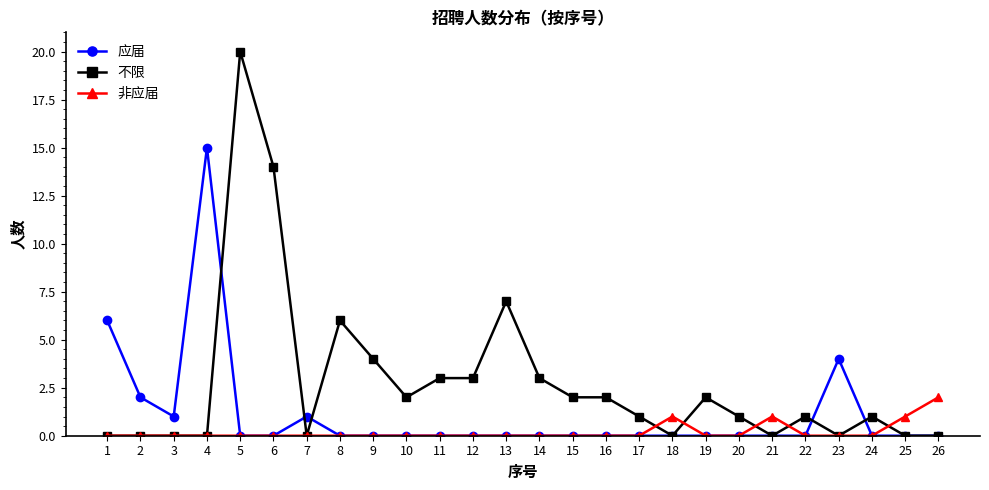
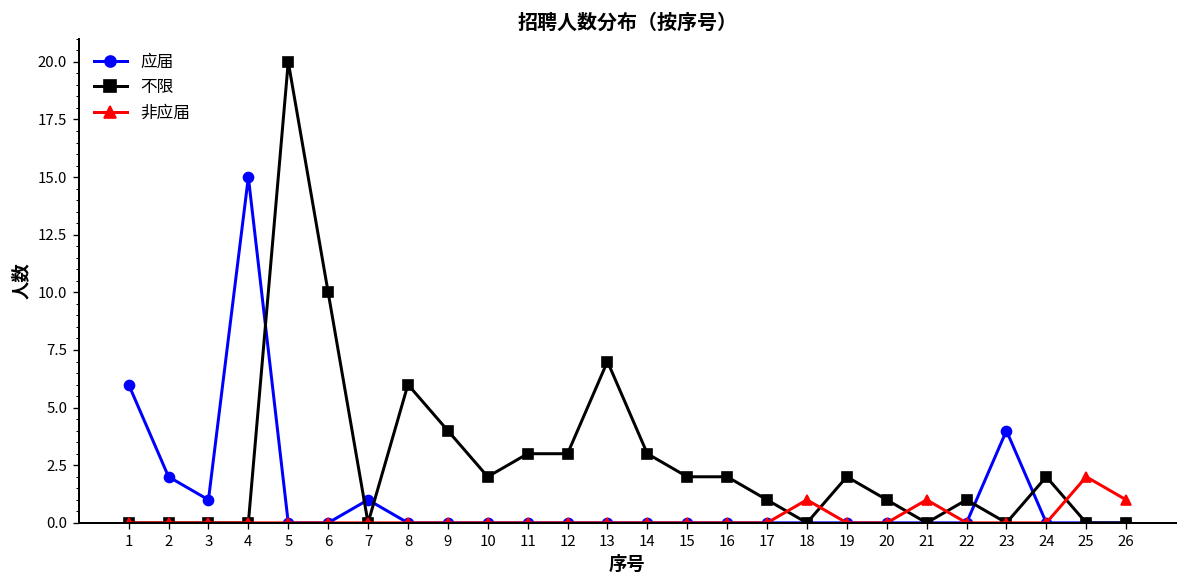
  {
    "应届": {
      "1": 6,
      "2": 2,
      "3": 1,
      "4": 15,
      "7": 1,
      "23": 4
    },
    "不限": {
      "5": 20,
-     "6": 14,
+     "6": 10,
      "8": 6,
      "9": 4,
      "10": 2,
      "11": 3,
      "12": 3,
      "13": 7,
      "14": 3,
      "15": 2,
      "16": 2,
      "17": 1,
      "19": 2,
      "20": 1,
      "22": 1,
-     "24": 1
+     "24": 2
    },
    "非应届": {
      "18": 1,
      "21": 1,
-     "25": 1,
-     "26": 2
+     "25": 2,
+     "26": 1
    }
  }
